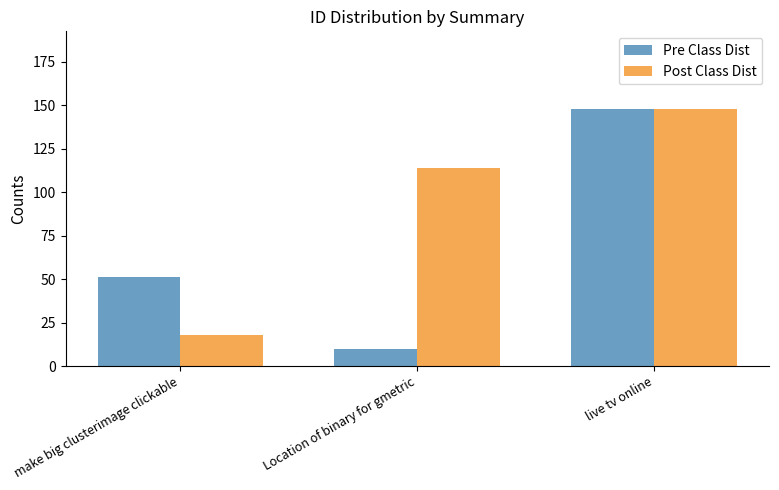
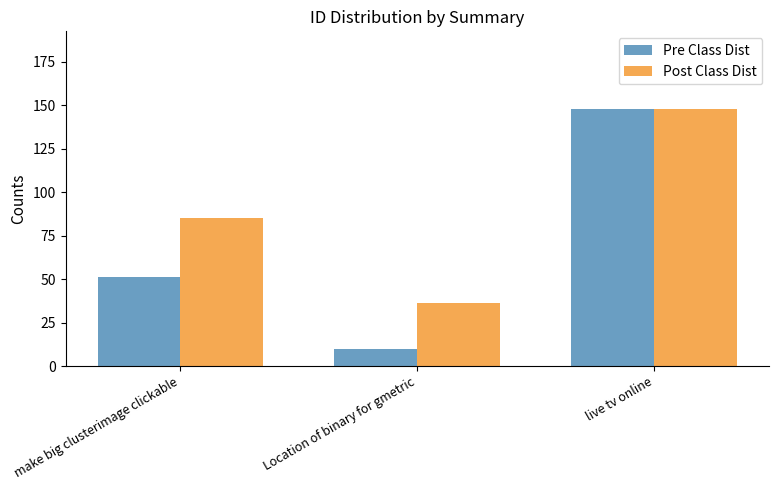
  {
    "Pre Class Dist": {
      "make big clusterimage clickable": 51,
      "Location of binary for gmetric": 10,
      "live tv online": 148
    },
    "Post Class Dist": {
-     "make big clusterimage clickable": 18,
-     "Location of binary for gmetric": 114,
+     "make big clusterimage clickable": 85,
+     "Location of binary for gmetric": 36,
      "live tv online": 148
    }
  }
